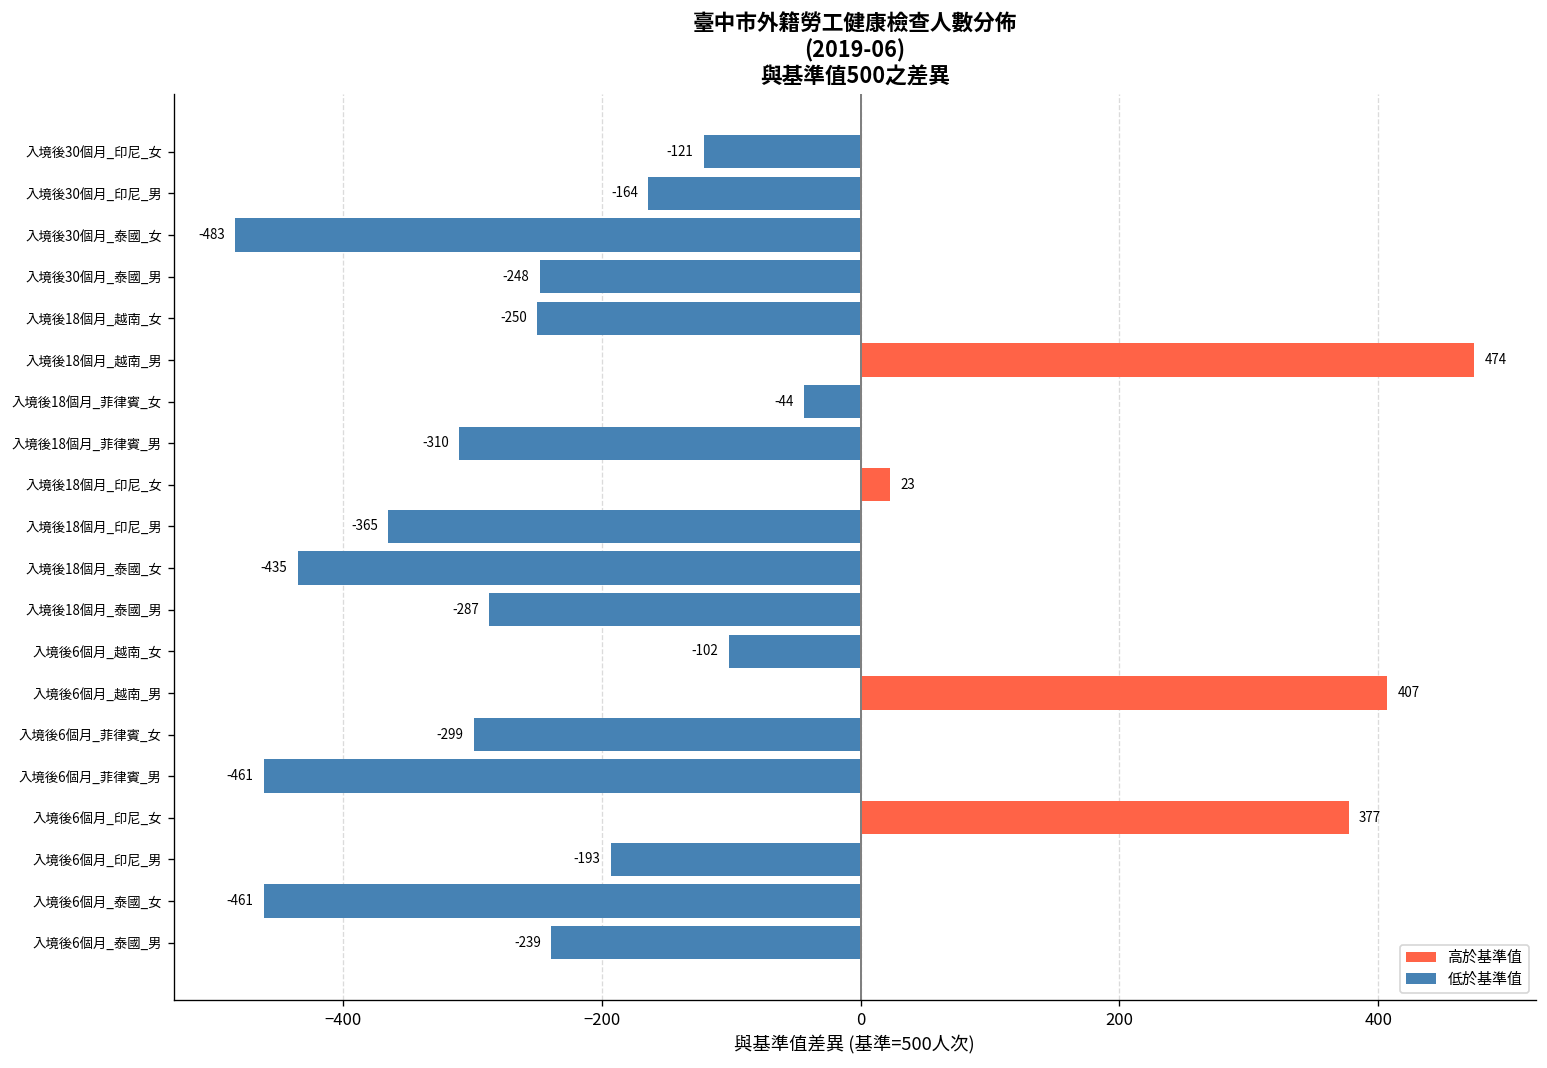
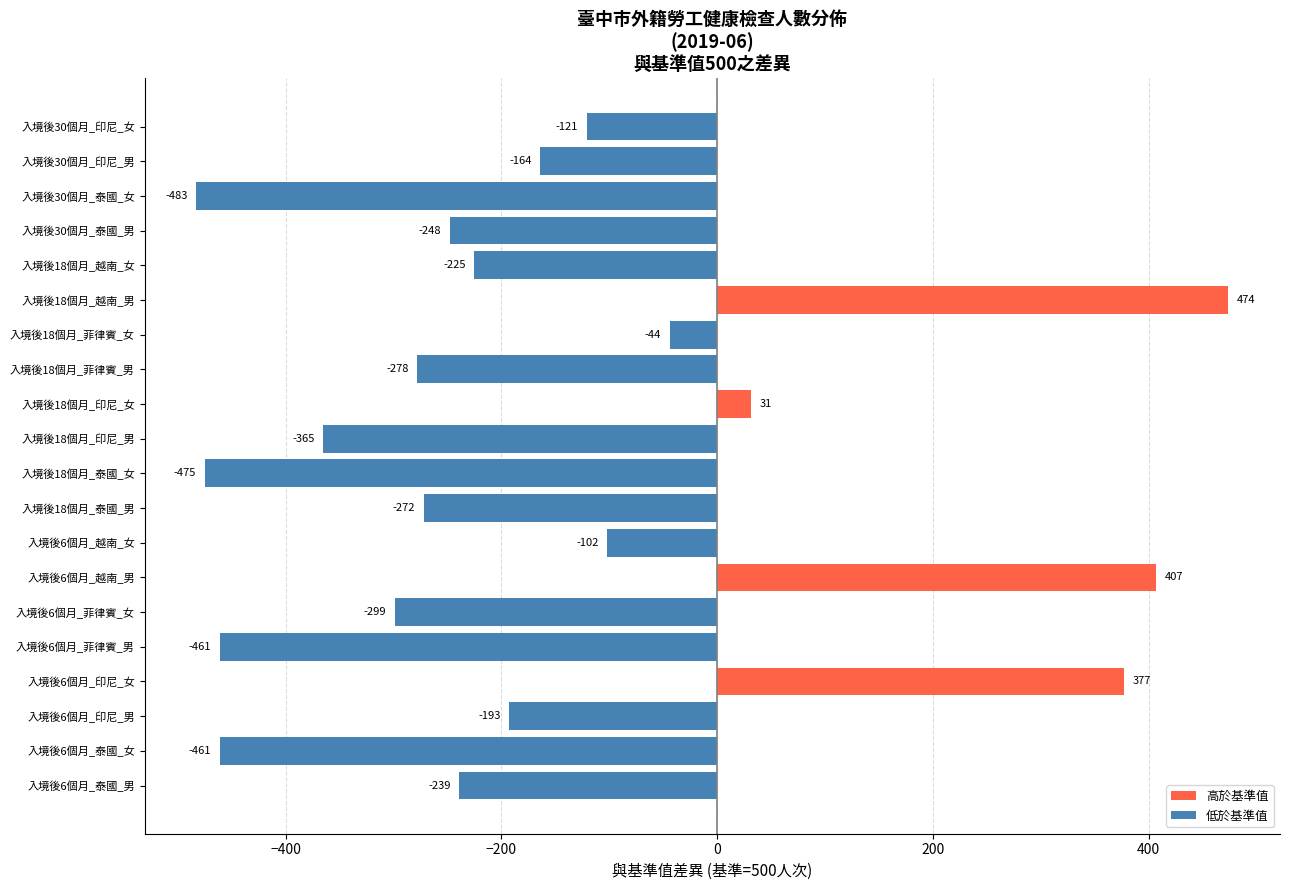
  {
    "入境後30個月_印尼_女": -121,
    "入境後30個月_印尼_男": -164,
    "入境後30個月_泰國_女": -483,
    "入境後30個月_泰國_男": -248,
-   "入境後18個月_越南_女": -250,
+   "入境後18個月_越南_女": -225,
    "入境後18個月_越南_男": 474,
    "入境後18個月_菲律賓_女": -44,
-   "入境後18個月_菲律賓_男": -310,
-   "入境後18個月_印尼_女": 23,
+   "入境後18個月_菲律賓_男": -278,
+   "入境後18個月_印尼_女": 31,
    "入境後18個月_印尼_男": -365,
-   "入境後18個月_泰國_女": -435,
-   "入境後18個月_泰國_男": -287,
+   "入境後18個月_泰國_女": -475,
+   "入境後18個月_泰國_男": -272,
    "入境後6個月_越南_女": -102,
    "入境後6個月_越南_男": 407,
    "入境後6個月_菲律賓_女": -299,
    "入境後6個月_菲律賓_男": -461,
    "入境後6個月_印尼_女": 377,
    "入境後6個月_印尼_男": -193,
    "入境後6個月_泰國_女": -461,
    "入境後6個月_泰國_男": -239
  }
